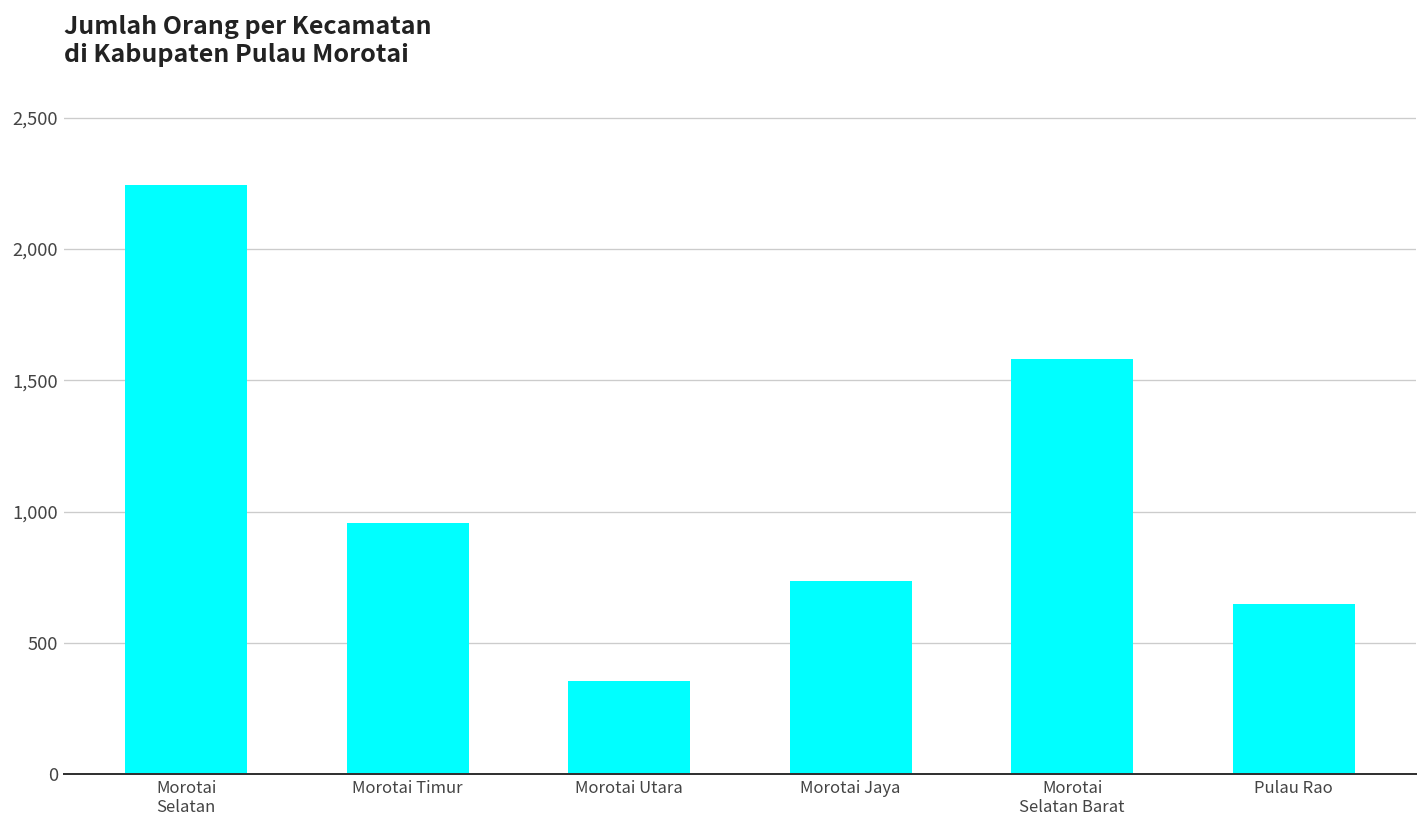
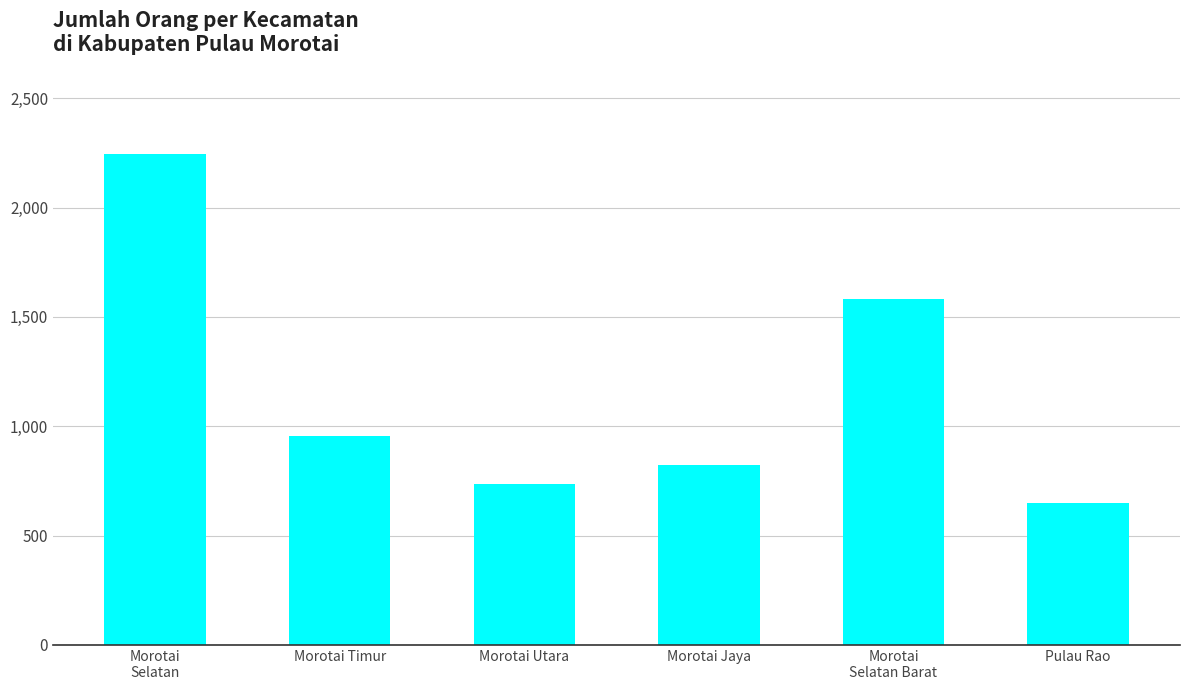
  {
    "Morotai Selatan": "2,240",
    "Morotai Timur": "960",
-   "Morotai Utara": "350",
-   "Morotai Jaya": "740",
+   "Morotai Utara": "730",
+   "Morotai Jaya": "820",
    "Morotai Selatan Barat": "1,580",
    "Pulau Rao": "650"
  }
